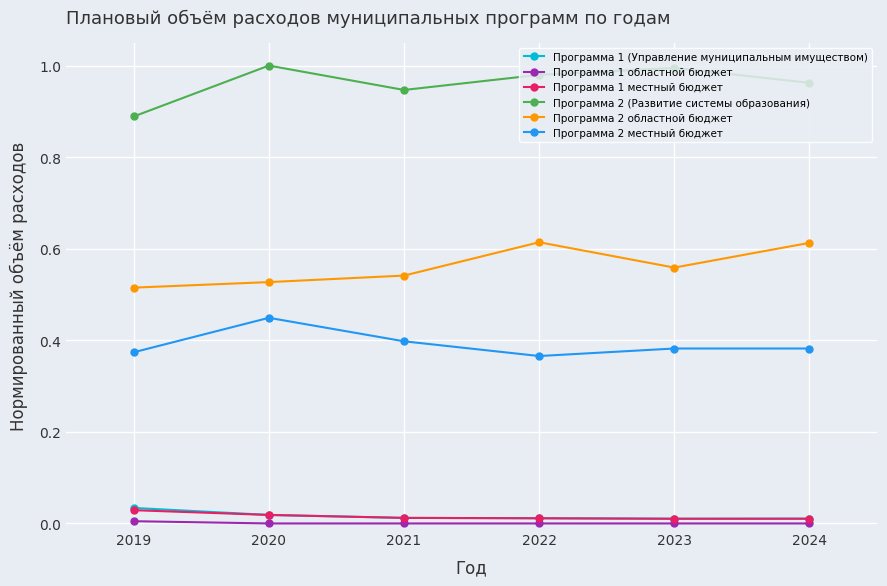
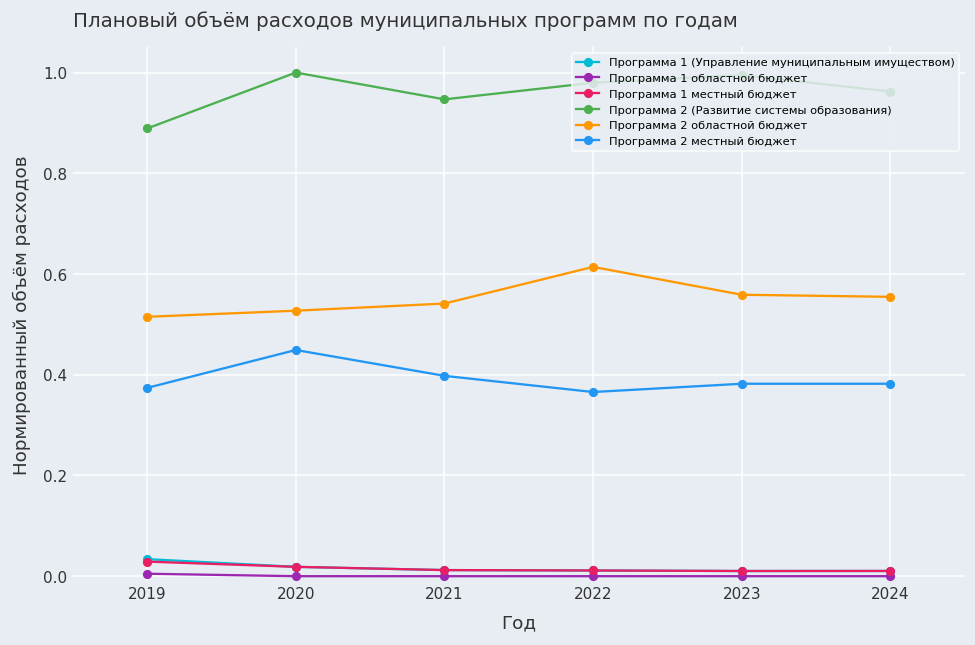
  {
    "Программа 1 областной бюджет": {
      "2019": 0.00,
      "2020": 0.00,
      "2021": 0.00,
      "2022": 0.00,
      "2023": 0.00,
      "2024": 0.00
    },
    "Программа 2 (Развитие системы образования)": {
      "2019": 0.89,
      "2020": 1.00,
      "2021": 0.95
    },
    "Программа 2 областной бюджет": {
      "2019": 0.52,
      "2020": 0.53,
      "2021": 0.54,
      "2022": 0.61,
      "2023": 0.56,
-     "2024": 0.61
+     "2024": 0.55
    }
  }
